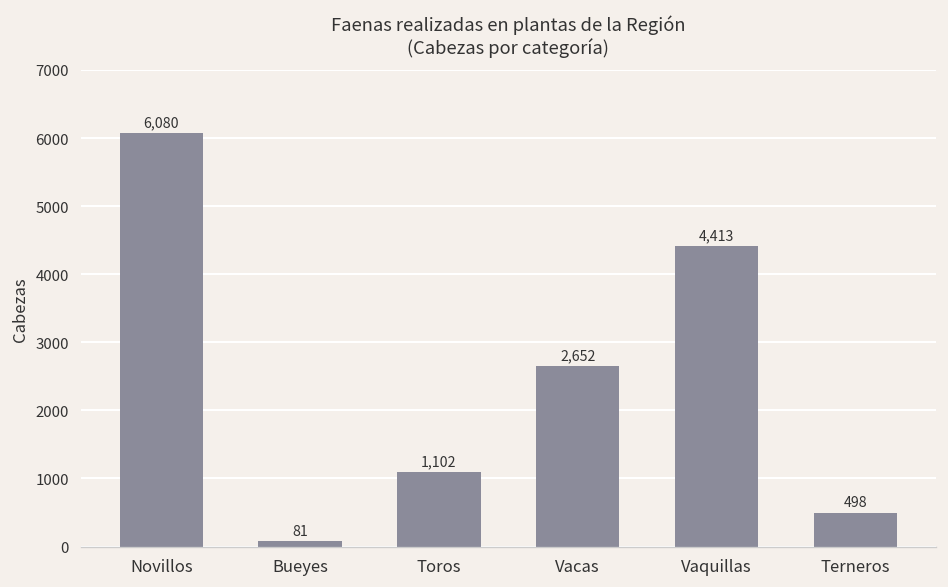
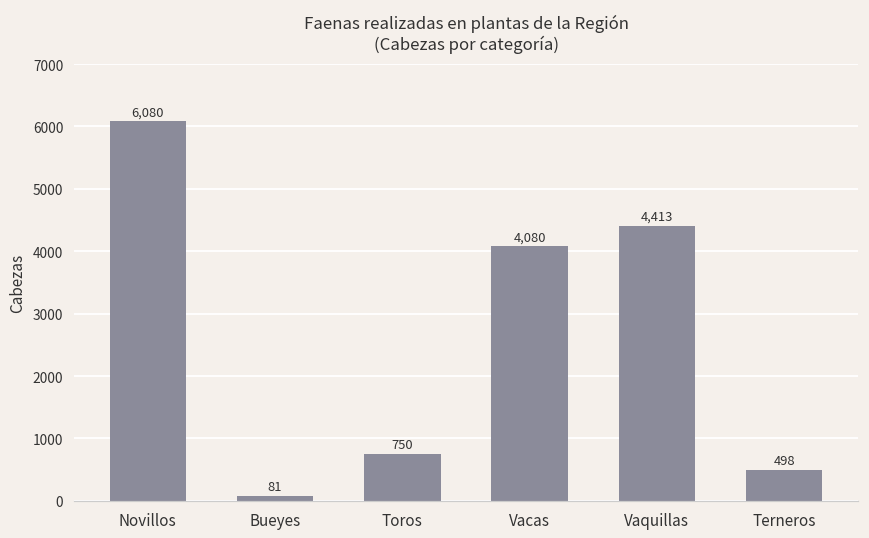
  {
    "Novillos": "6,080",
    "Bueyes": "81",
-   "Toros": "1,102",
-   "Vacas": "2,652",
+   "Toros": "750",
+   "Vacas": "4,080",
    "Vaquillas": "4,413",
    "Terneros": "498"
  }
